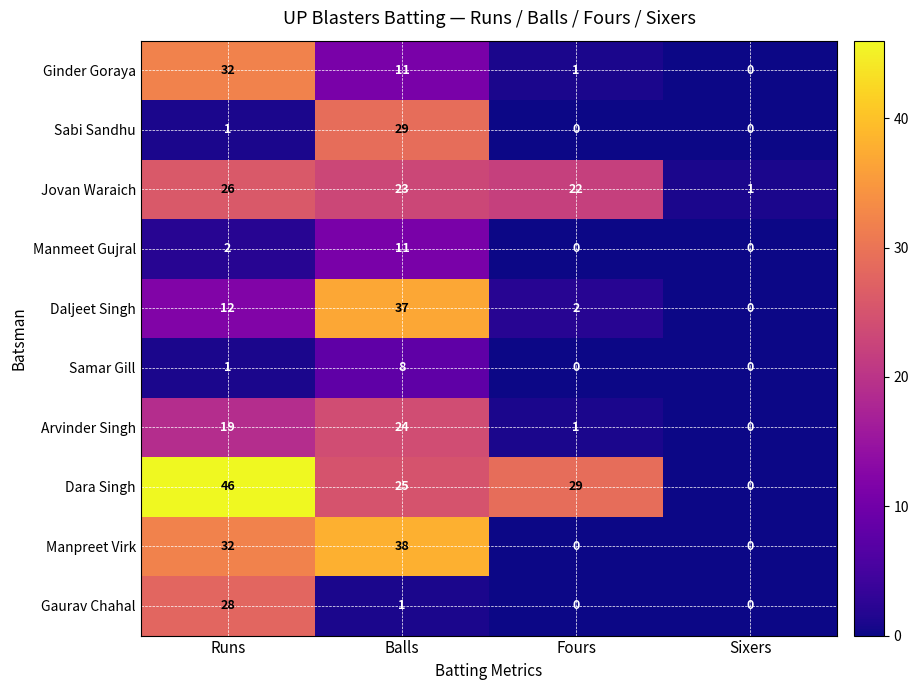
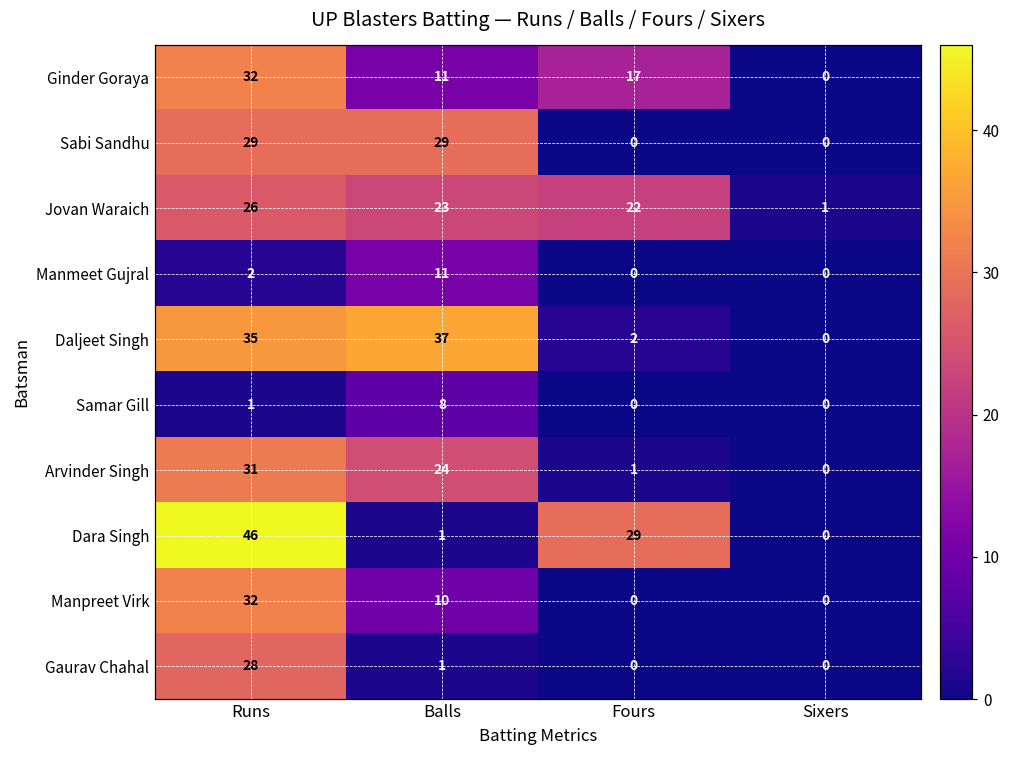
  {
    "Ginder Goraya": {
      "Runs": 32,
      "Balls": 11,
-     "Fours": 1,
+     "Fours": 17,
      "Sixers": 0
    },
    "Sabi Sandhu": {
-     "Runs": 1,
+     "Runs": 29,
      "Balls": 29,
      "Fours": 0,
      "Sixers": 0
    },
    "Jovan Waraich": {
      "Runs": 26,
      "Balls": 23,
      "Fours": 22,
      "Sixers": 1
    },
    "Manmeet Gujral": {
      "Runs": 2,
      "Balls": 11,
      "Fours": 0,
      "Sixers": 0
    },
    "Daljeet Singh": {
-     "Runs": 12,
+     "Runs": 35,
      "Balls": 37,
      "Fours": 2,
      "Sixers": 0
    },
    "Samar Gill": {
      "Runs": 1,
      "Balls": 8,
      "Fours": 0,
      "Sixers": 0
    },
    "Arvinder Singh": {
-     "Runs": 19,
+     "Runs": 31,
      "Balls": 24,
      "Fours": 1,
      "Sixers": 0
    },
    "Dara Singh": {
      "Runs": 46,
-     "Balls": 25,
+     "Balls": 1,
      "Fours": 29,
      "Sixers": 0
    },
    "Manpreet Virk": {
      "Runs": 32,
-     "Balls": 38,
+     "Balls": 10,
      "Fours": 0,
      "Sixers": 0
    },
    "Gaurav Chahal": {
      "Runs": 28,
      "Balls": 1,
      "Fours": 0,
      "Sixers": 0
    }
  }
